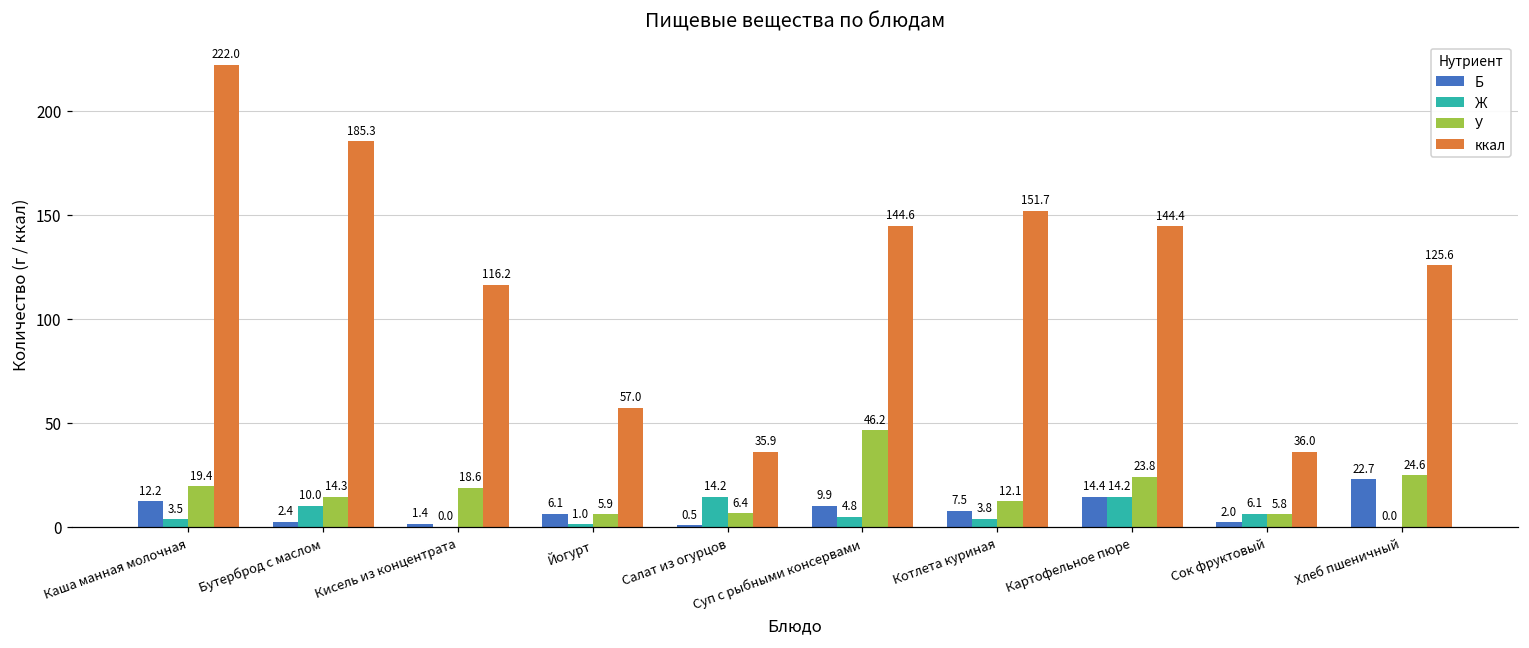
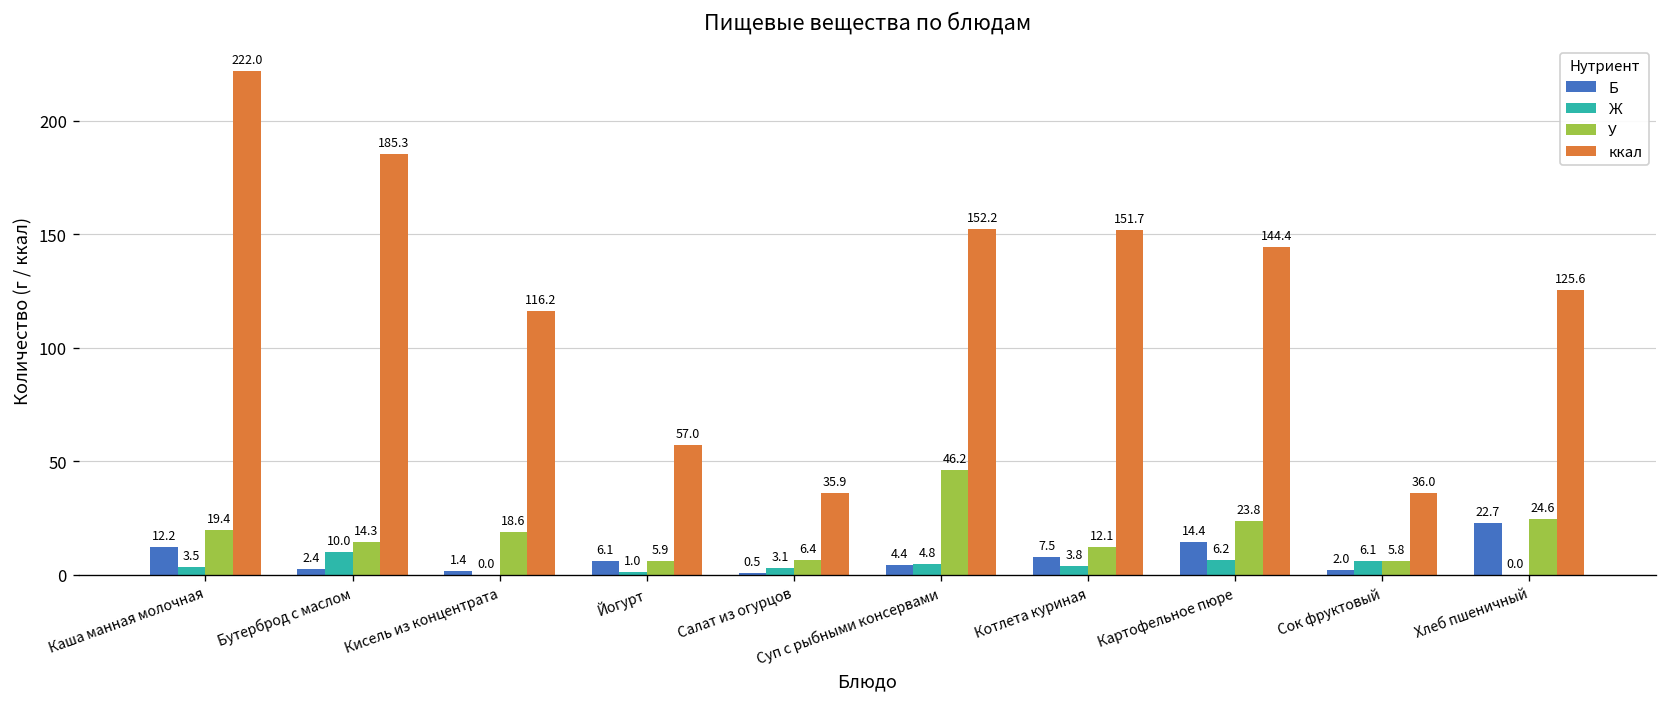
  {
    "Б": {
      "Каша манная молочная": 12.2,
      "Бутерброд с маслом": 2.4,
      "Кисель из концентрата": 1.4,
      "Йогурт": 6.1,
      "Салат из огурцов": 0.5,
-     "Суп с рыбными консервами": 9.9,
+     "Суп с рыбными консервами": 4.4,
      "Котлета куриная": 7.5,
      "Картофельное пюре": 14.4,
      "Сок фруктовый": 2.0,
      "Хлеб пшеничный": 22.7
    },
    "Ж": {
      "Каша манная молочная": 3.5,
      "Бутерброд с маслом": 10.0,
      "Кисель из концентрата": 0.0,
      "Йогурт": 1.0,
-     "Салат из огурцов": 14.2,
+     "Салат из огурцов": 3.1,
      "Суп с рыбными консервами": 4.8,
      "Котлета куриная": 3.8,
-     "Картофельное пюре": 14.2,
+     "Картофельное пюре": 6.2,
      "Сок фруктовый": 6.1,
      "Хлеб пшеничный": 0.0
    },
    "У": {
      "Каша манная молочная": 19.4,
      "Бутерброд с маслом": 14.3,
      "Кисель из концентрата": 18.6,
      "Йогурт": 5.9,
      "Салат из огурцов": 6.4,
      "Суп с рыбными консервами": 46.2,
      "Котлета куриная": 12.1,
      "Картофельное пюре": 23.8,
      "Сок фруктовый": 5.8,
      "Хлеб пшеничный": 24.6
    },
    "ккал": {
      "Каша манная молочная": 222.0,
      "Бутерброд с маслом": 185.3,
      "Кисель из концентрата": 116.2,
      "Йогурт": 57.0,
      "Салат из огурцов": 35.9,
-     "Суп с рыбными консервами": 144.6,
+     "Суп с рыбными консервами": 152.2,
      "Котлета куриная": 151.7,
      "Картофельное пюре": 144.4,
      "Сок фруктовый": 36.0,
      "Хлеб пшеничный": 125.6
    }
  }
